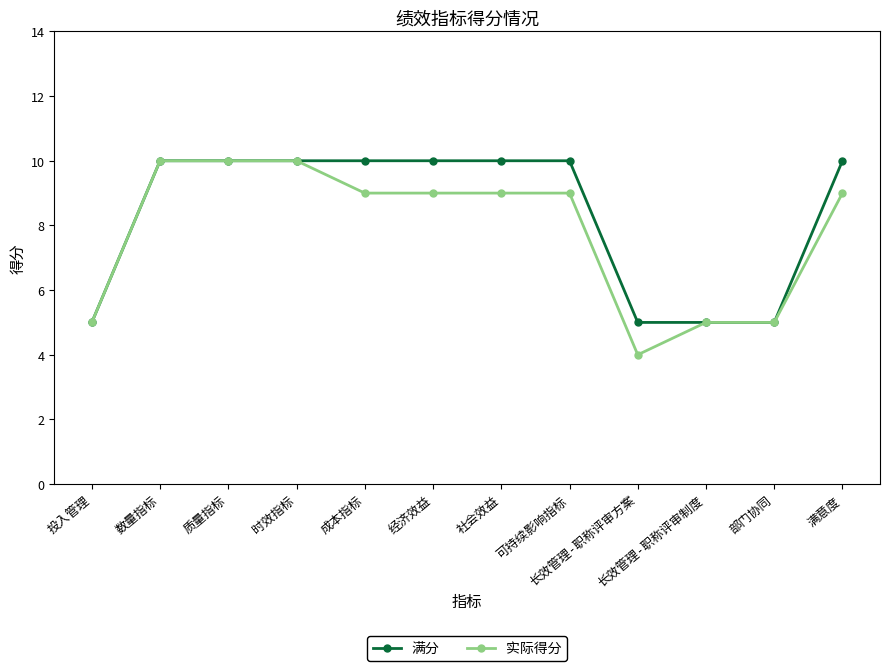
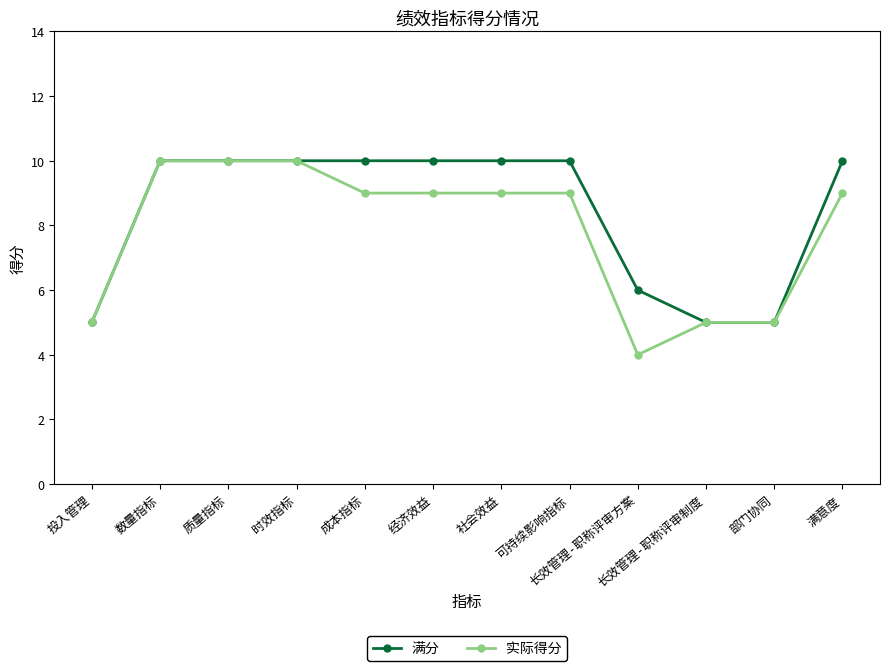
  {
    "满分": {
      "成本指标": 10,
      "经济效益": 10,
      "社会效益": 10,
      "可持续影响指标": 10,
-     "长效管理-职称评审方案": 5,
+     "长效管理-职称评审方案": 6,
      "满意度": 10
    },
    "实际得分": {
      "成本指标": 9,
      "经济效益": 9,
      "社会效益": 9,
      "可持续影响指标": 9,
      "长效管理-职称评审方案": 4,
      "满意度": 9
    }
  }
